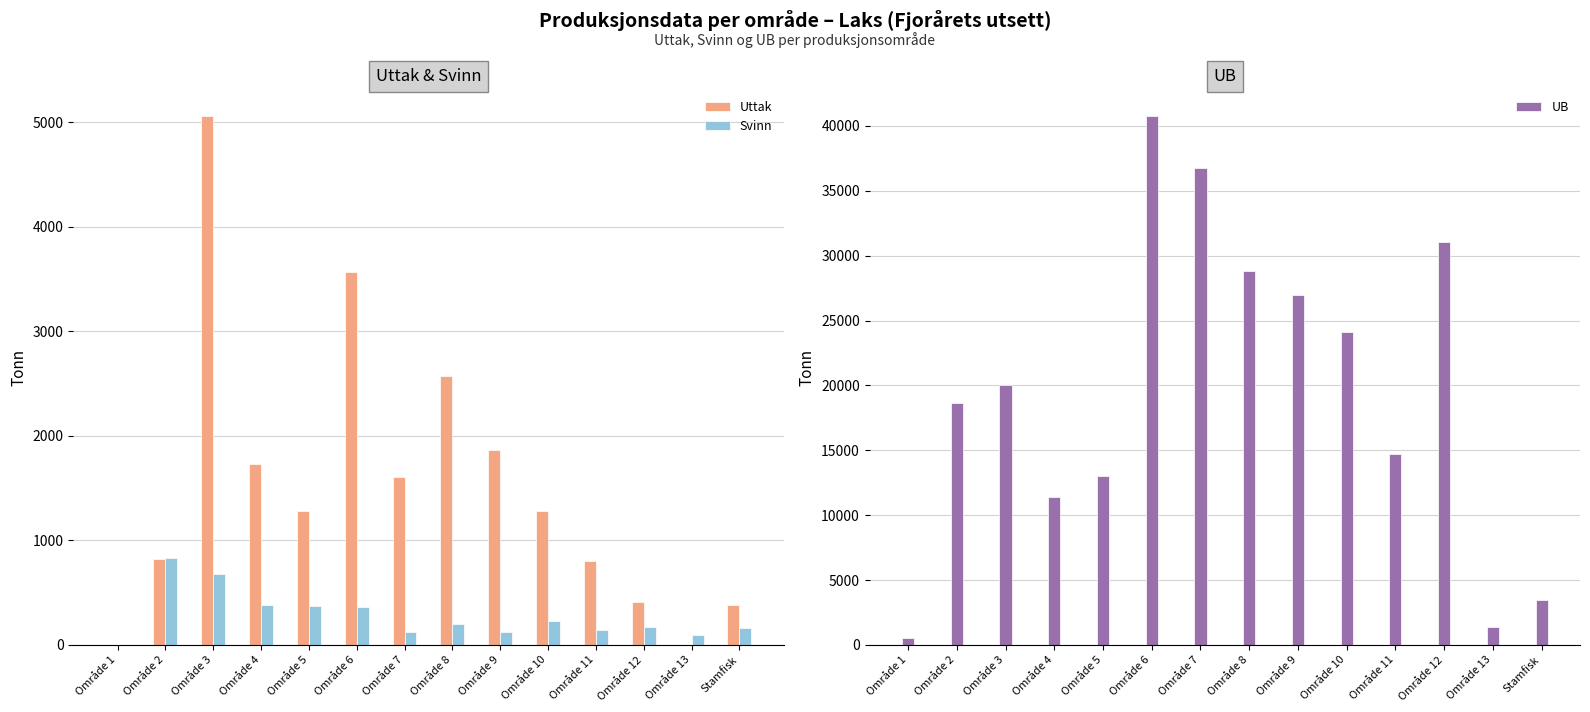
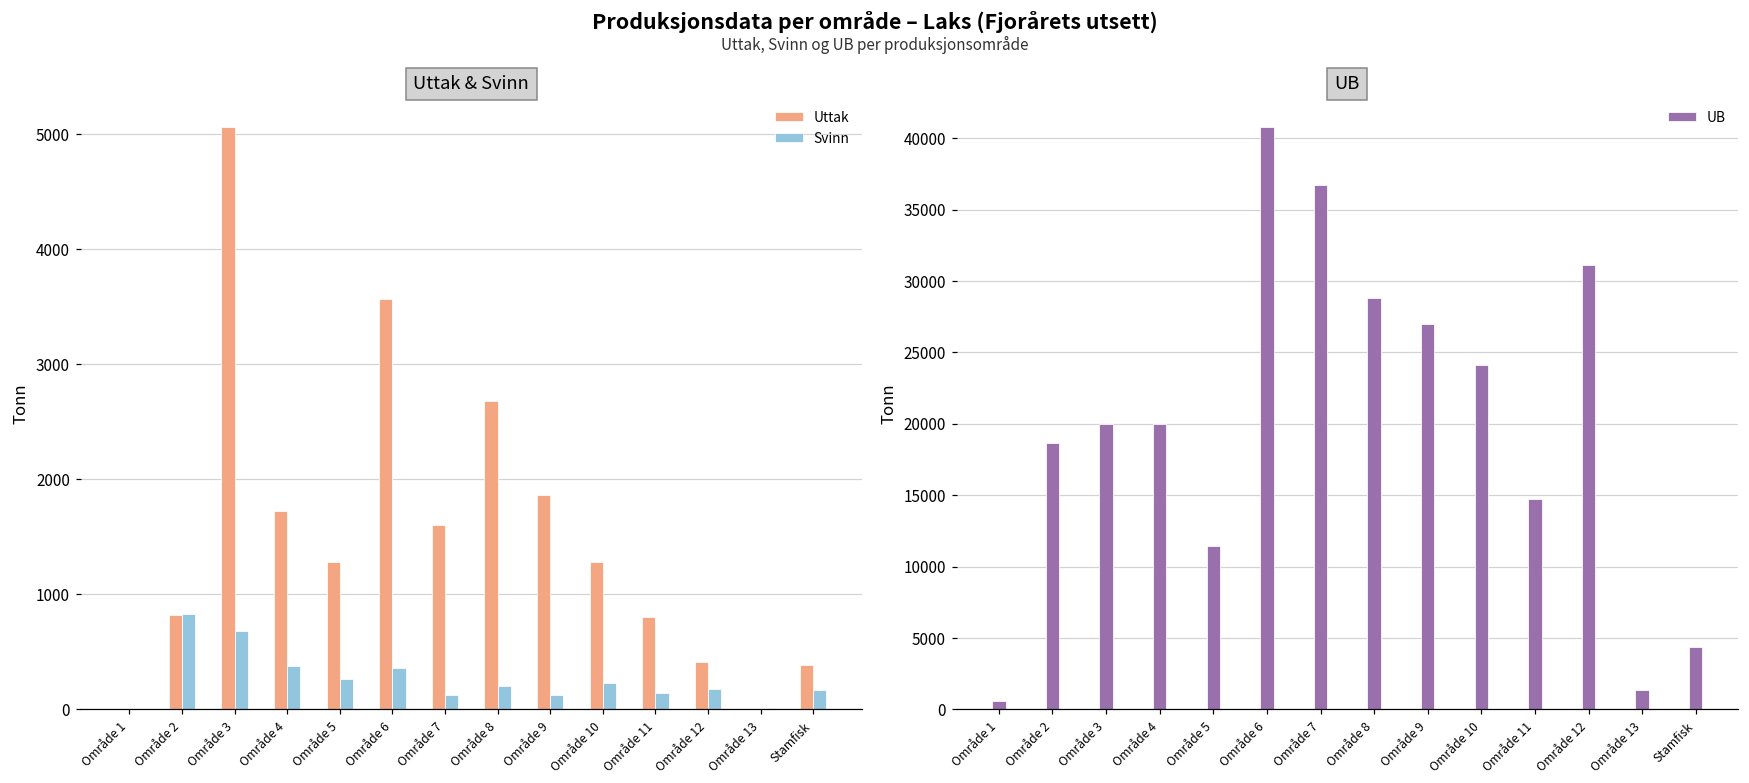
  {
    "Uttak & Svinn": {
      "Uttak": {
        "Område 1": 0,
        "Område 2": 820,
        "Område 3": 5060,
        "Område 4": 1730,
        "Område 5": 1280,
        "Område 6": 3570,
        "Område 7": 1610,
-       "Område 8": 2580,
+       "Område 8": 2680,
        "Område 9": 1860,
        "Område 10": 1280,
        "Område 11": 810,
        "Område 12": 410,
        "Område 13": 0,
        "Stamfisk": 390
      },
      "Svinn": {
        "Område 1": 0,
        "Område 2": 830,
        "Område 3": 680,
        "Område 4": 380,
-       "Område 5": 370,
+       "Område 5": 260,
        "Område 6": 360,
        "Område 7": 130,
        "Område 8": 200,
        "Område 9": 120,
        "Område 10": 230,
        "Område 11": 140,
        "Område 12": 180,
-       "Område 13": 90,
+       "Område 13": 10,
        "Stamfisk": 170
      }
    },
    "UB": {
      "Område 1": 600,
      "Område 2": 18700,
      "Område 3": 20000,
-     "Område 4": 11400,
-     "Område 5": 13000,
+     "Område 4": 20000,
+     "Område 5": 11400,
      "Område 6": 40800,
      "Område 7": 36800,
      "Område 8": 28800,
      "Område 9": 27000,
      "Område 10": 24100,
      "Område 11": 14700,
      "Område 12": 31100,
      "Område 13": 1300,
-     "Stamfisk": 3500
+     "Stamfisk": 4300
    }
  }
